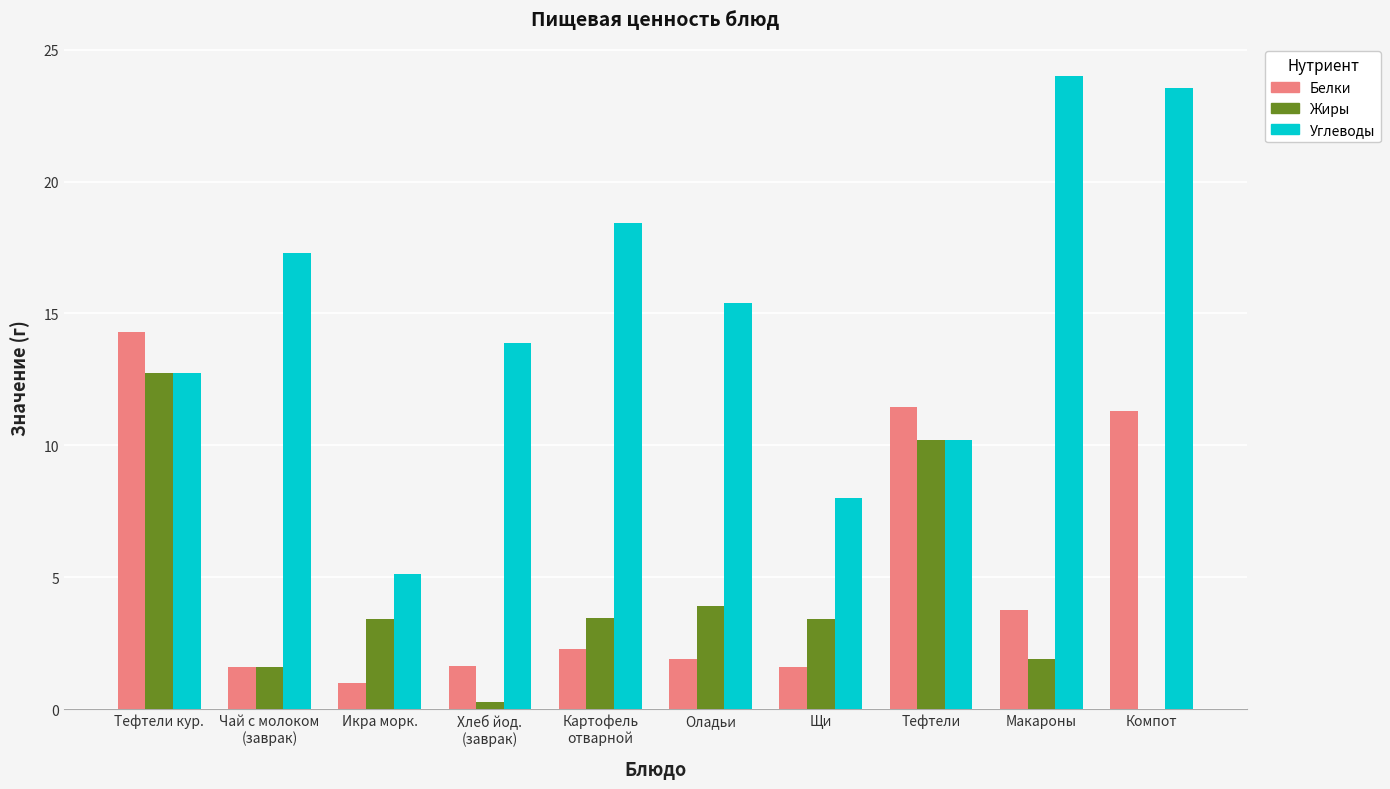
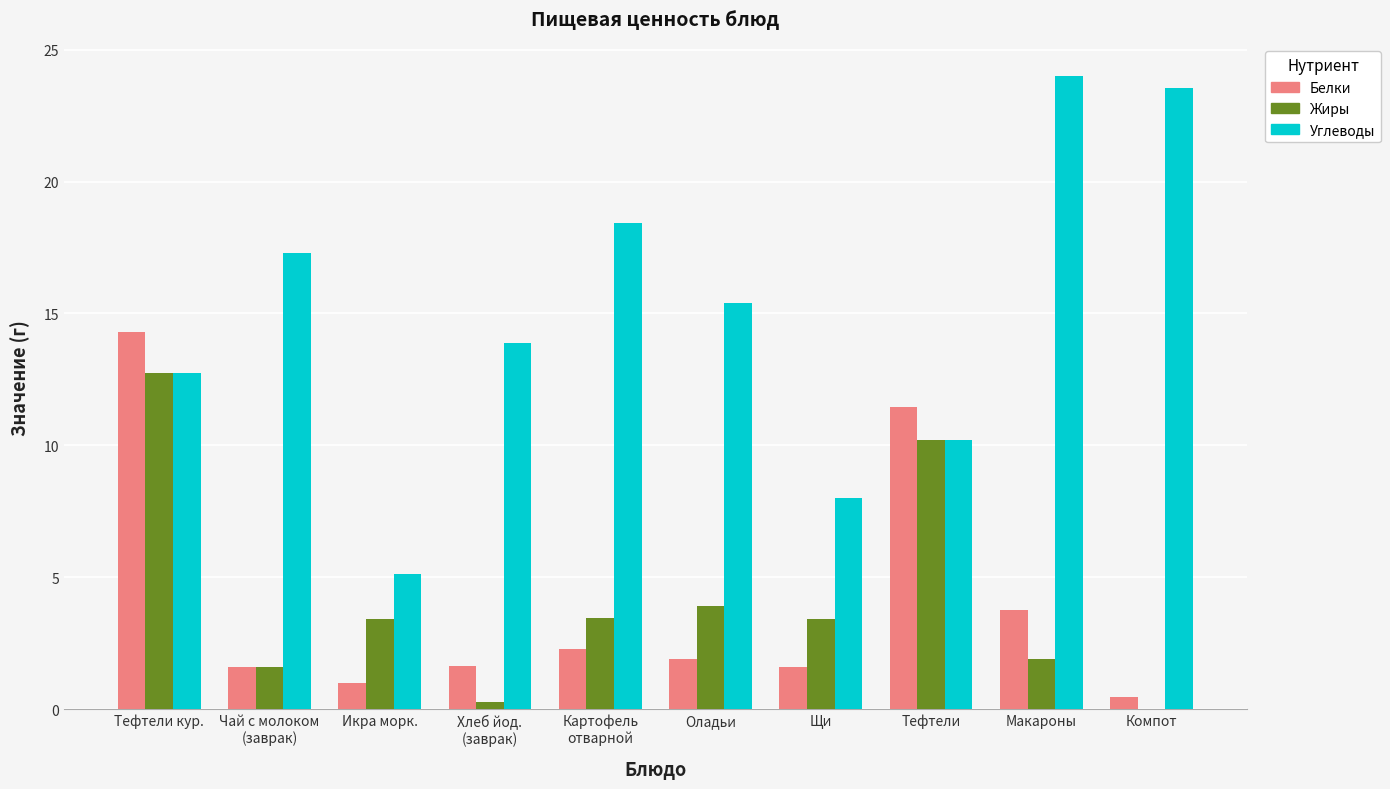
  {
    "Белки": {
      "Тефтели кур.": 14.3,
      "Чай с молоком (заврак)": 1.6,
      "Икра морк.": 1.0,
      "Хлеб йод. (заврак)": 1.6,
      "Картофель отварной": 2.3,
      "Оладьи": 1.9,
      "Щи": 1.6,
      "Тефтели": 11.4,
      "Макароны": 3.8,
-     "Компот": 11.3
+     "Компот": 0.5
    },
    "Жиры": {
      "Тефтели кур.": 12.8,
      "Чай с молоком (заврак)": 1.6,
      "Икра морк.": 3.4,
      "Хлеб йод. (заврак)": 0.3,
      "Картофель отварной": 3.5,
      "Оладьи": 3.9,
      "Щи": 3.4,
      "Тефтели": 10.2,
      "Макароны": 1.9,
      "Компот": 0.0
    },
    "Углеводы": {
      "Тефтели кур.": 12.8,
      "Чай с молоком (заврак)": 17.3,
      "Икра морк.": 5.1,
      "Хлеб йод. (заврак)": 13.9,
      "Картофель отварной": 18.4,
      "Оладьи": 15.4,
      "Щи": 8.0,
      "Тефтели": 10.2,
      "Макароны": 24.0,
      "Компот": 23.6
    }
  }
